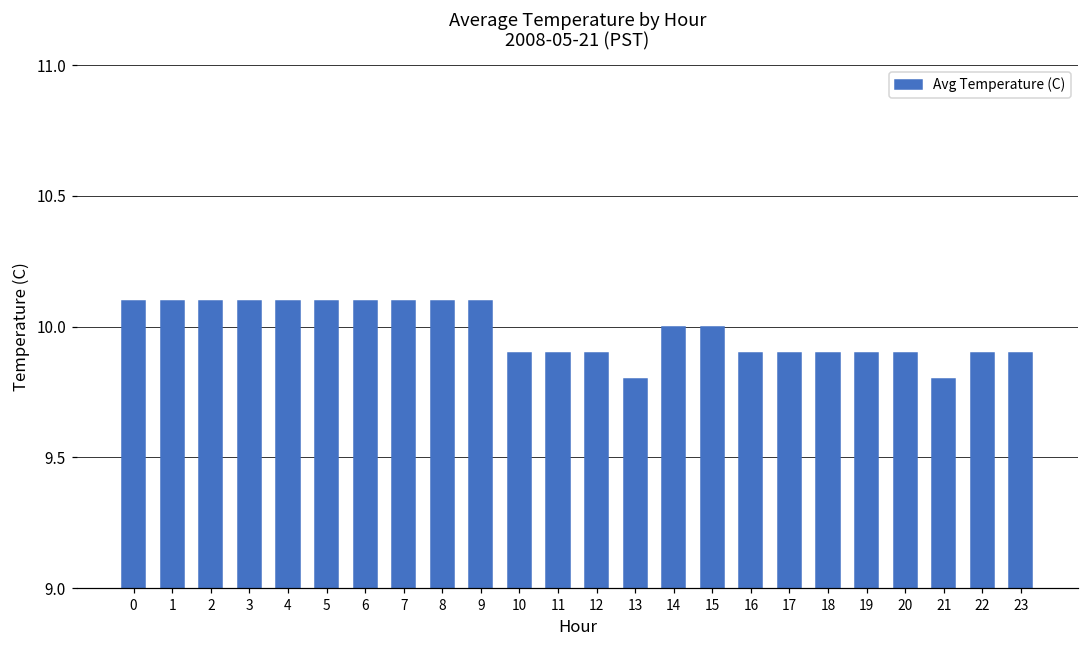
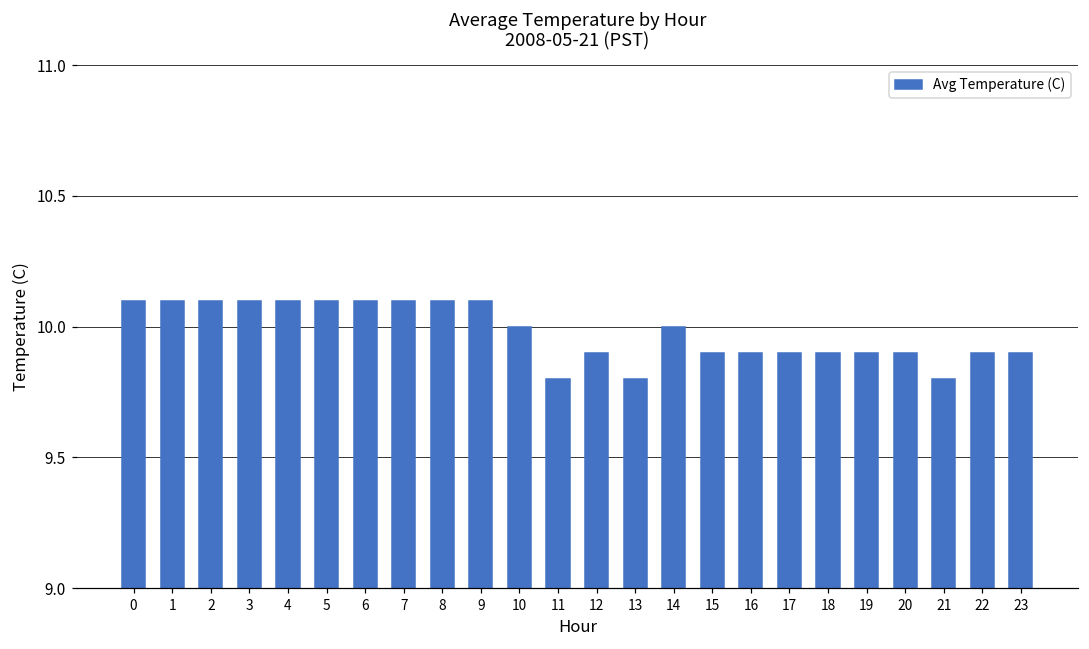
  {
    "0": 10.1,
    "1": 10.1,
    "2": 10.1,
    "3": 10.1,
    "4": 10.1,
    "5": 10.1,
    "6": 10.1,
    "7": 10.1,
    "8": 10.1,
    "9": 10.1,
-   "10": 9.9,
-   "11": 9.9,
+   "10": 10.0,
+   "11": 9.8,
    "12": 9.9,
    "13": 9.8,
    "14": 10.0,
-   "15": 10.0,
+   "15": 9.9,
    "16": 9.9,
    "17": 9.9,
    "18": 9.9,
    "19": 9.9,
    "20": 9.9,
    "21": 9.8,
    "22": 9.9,
    "23": 9.9
  }
